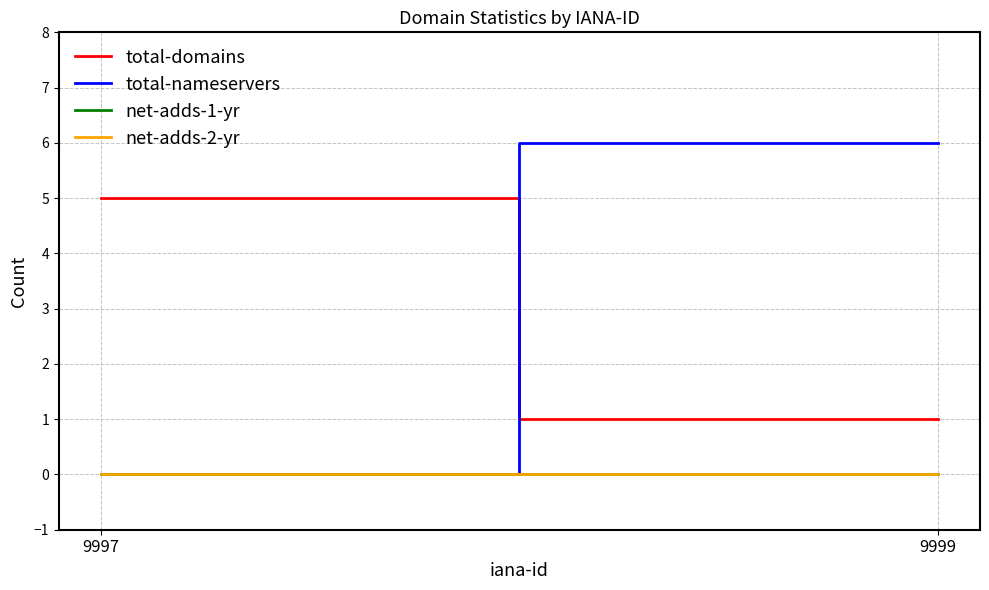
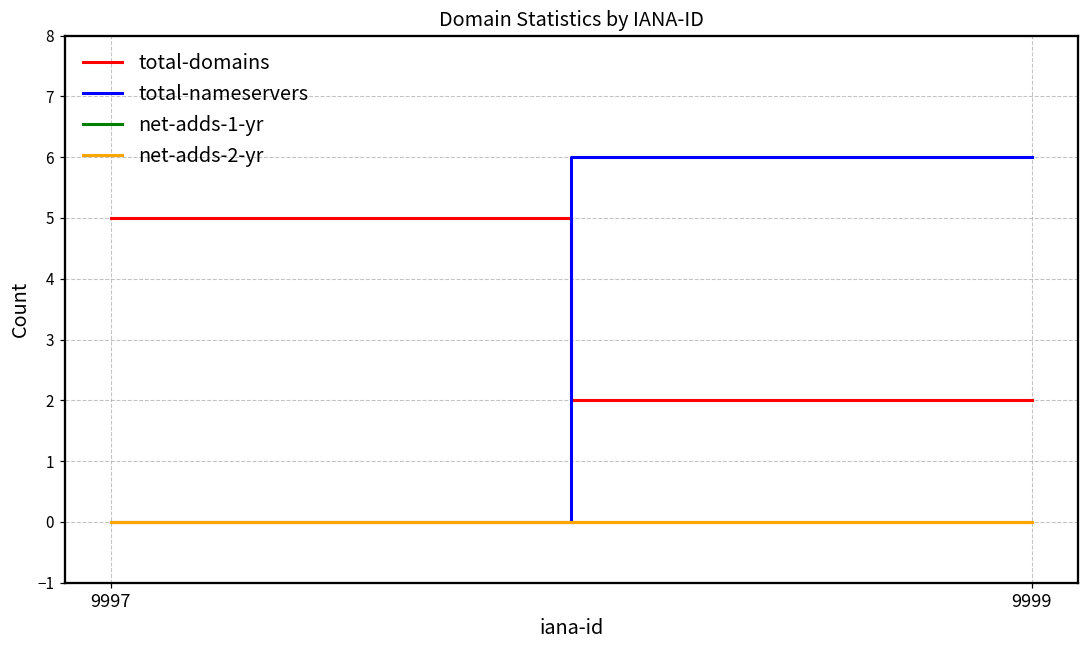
  {
    "total-domains": {
      "9997": 5,
-     "9999": 1
+     "9999": 2
    },
    "total-nameservers": {
      "9999": 6
    },
    "net-adds-2-yr": {
      "9999": 0
    }
  }
